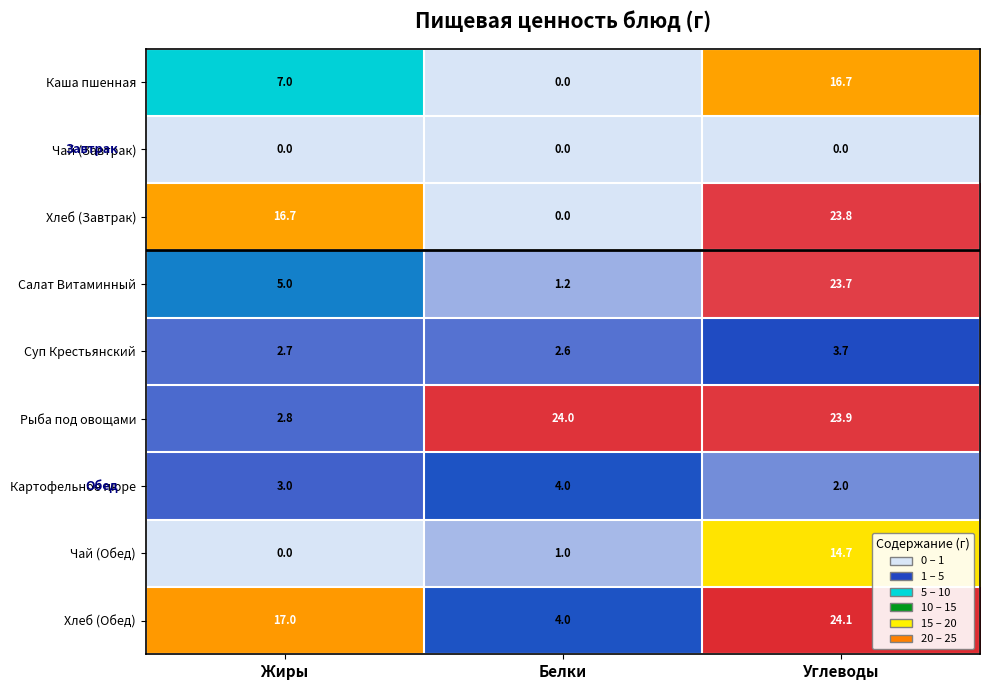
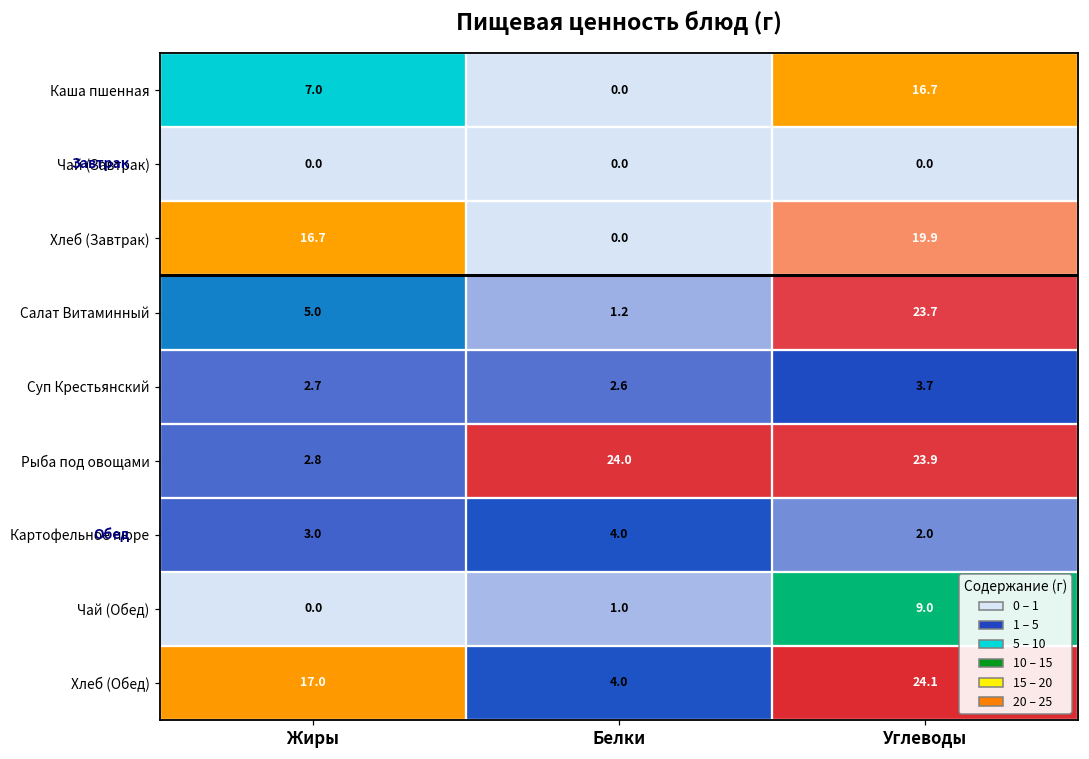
  {
    "Каша пшенная": {
      "Жиры": 7.0,
      "Белки": 0.0,
      "Углеводы": 16.7
    },
    "Чай (Завтрак)": {
      "Жиры": 0.0,
      "Белки": 0.0,
      "Углеводы": 0.0
    },
    "Хлеб (Завтрак)": {
      "Жиры": 16.7,
      "Белки": 0.0,
-     "Углеводы": 23.8
+     "Углеводы": 19.9
    },
    "Салат Витаминный": {
      "Жиры": 5.0,
      "Белки": 1.2,
      "Углеводы": 23.7
    },
    "Суп Крестьянский": {
      "Жиры": 2.7,
      "Белки": 2.6,
      "Углеводы": 3.7
    },
    "Рыба под овощами": {
      "Жиры": 2.8,
      "Белки": 24.0,
      "Углеводы": 23.9
    },
    "Картофельное пюре": {
      "Жиры": 3.0,
      "Белки": 4.0,
      "Углеводы": 2.0
    },
    "Чай (Обед)": {
      "Жиры": 0.0,
      "Белки": 1.0,
-     "Углеводы": 14.7
+     "Углеводы": 9.0
    },
    "Хлеб (Обед)": {
      "Жиры": 17.0,
      "Белки": 4.0,
      "Углеводы": 24.1
    }
  }
